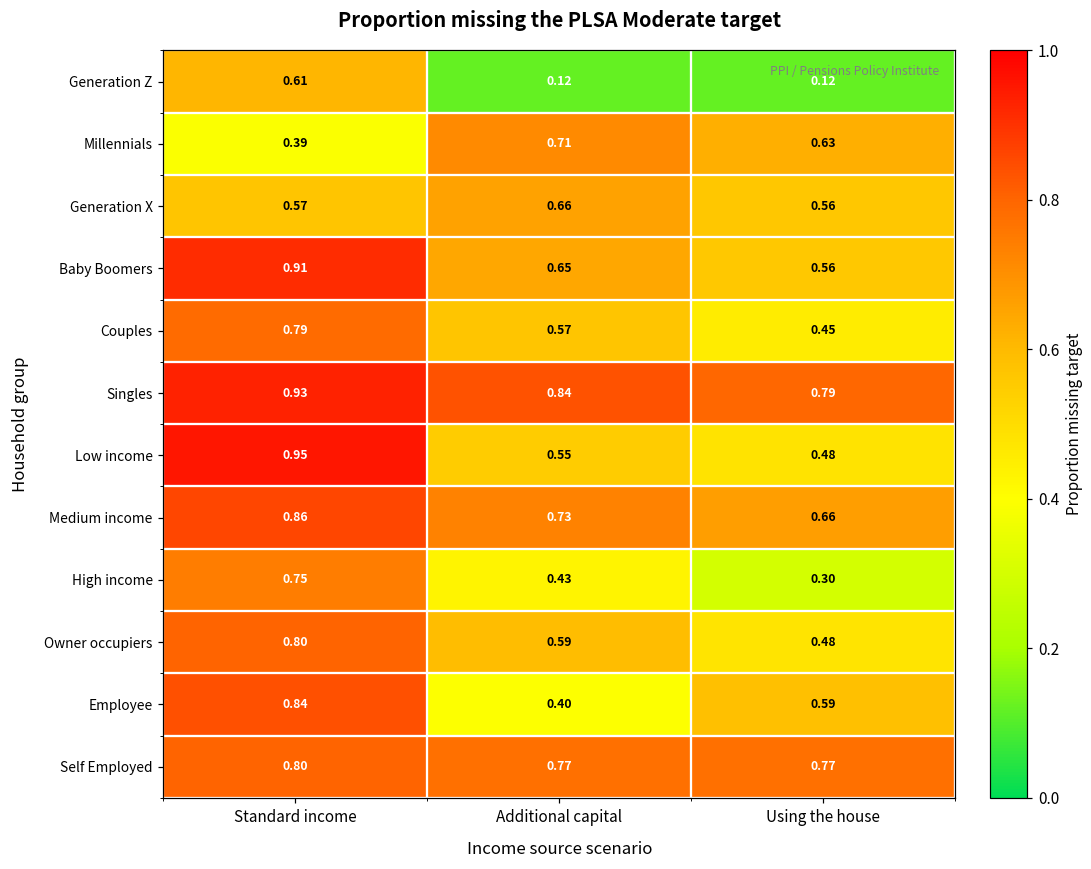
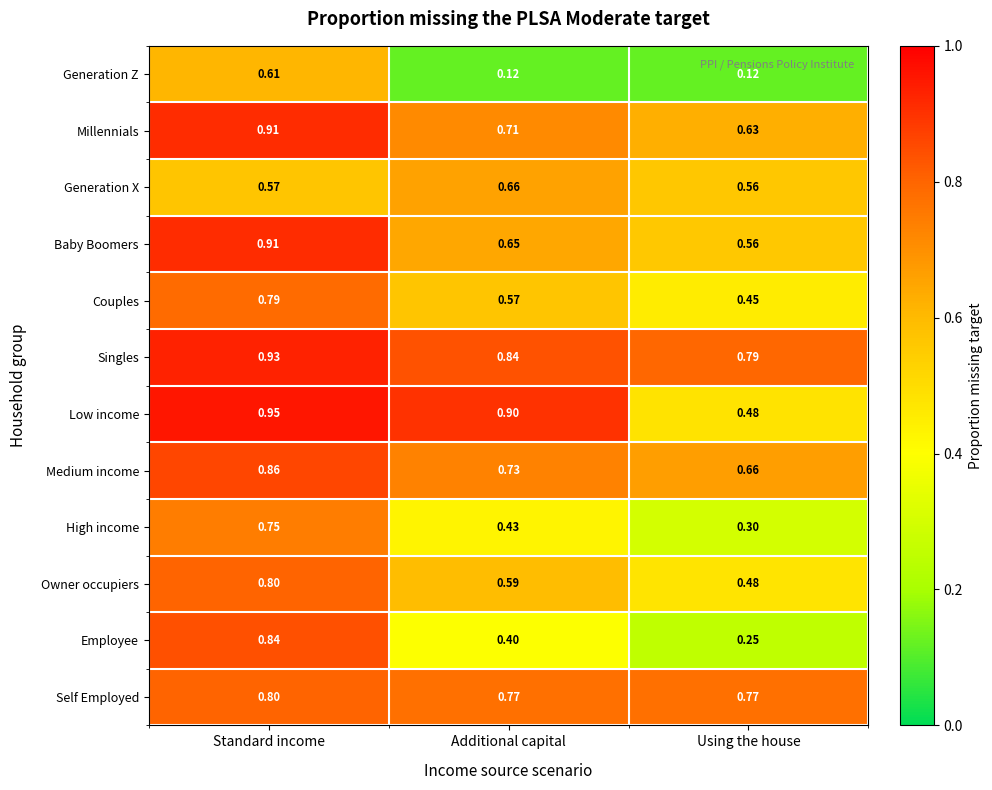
  {
    "Generation Z": {
      "Standard income": 0.61,
      "Additional capital": 0.12
    },
    "Millennials": {
-     "Standard income": 0.39,
+     "Standard income": 0.91,
      "Additional capital": 0.71,
      "Using the house": 0.63
    },
    "Generation X": {
      "Standard income": 0.57,
      "Additional capital": 0.66,
      "Using the house": 0.56
    },
    "Baby Boomers": {
      "Standard income": 0.91,
      "Additional capital": 0.65,
      "Using the house": 0.56
    },
    "Couples": {
      "Standard income": 0.79,
      "Additional capital": 0.57,
      "Using the house": 0.45
    },
    "Singles": {
      "Standard income": 0.93,
      "Additional capital": 0.84,
      "Using the house": 0.79
    },
    "Low income": {
      "Standard income": 0.95,
-     "Additional capital": 0.55,
+     "Additional capital": 0.90,
      "Using the house": 0.48
    },
    "Medium income": {
      "Standard income": 0.86,
      "Additional capital": 0.73,
      "Using the house": 0.66
    },
    "High income": {
      "Standard income": 0.75,
      "Additional capital": 0.43,
      "Using the house": 0.30
    },
    "Owner occupiers": {
      "Standard income": 0.80,
      "Additional capital": 0.59,
      "Using the house": 0.48
    },
    "Employee": {
      "Standard income": 0.84,
      "Additional capital": 0.40,
-     "Using the house": 0.59
+     "Using the house": 0.25
    },
    "Self Employed": {
      "Standard income": 0.80,
      "Additional capital": 0.77,
      "Using the house": 0.77
    }
  }
